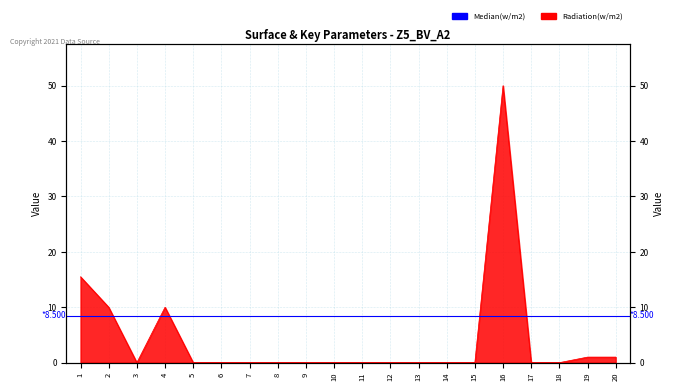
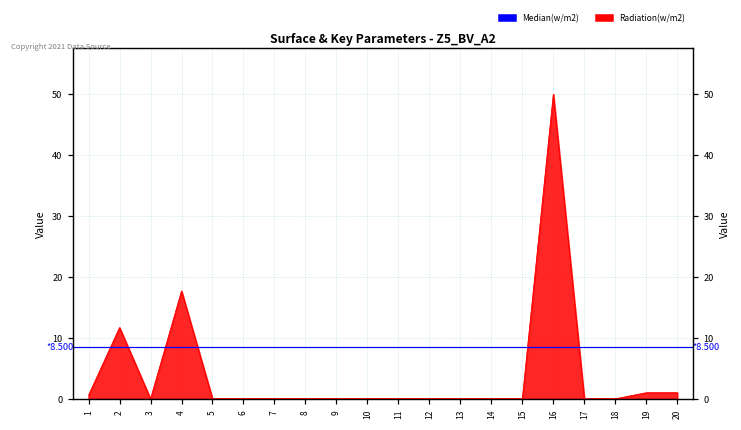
  {
-   "1": 16,
-   "2": 10,
+   "1": 1,
+   "2": 12,
    "3": 0,
-   "4": 10,
+   "4": 18,
    "5": 0,
    "6": 0,
    "7": 0,
    "8": 0,
    "9": 0,
    "10": 0,
    "11": 0,
    "12": 0,
    "13": 0,
    "14": 0,
    "15": 0,
    "16": 50,
    "17": 0,
    "18": 0,
    "19": 1,
    "20": 1
  }
